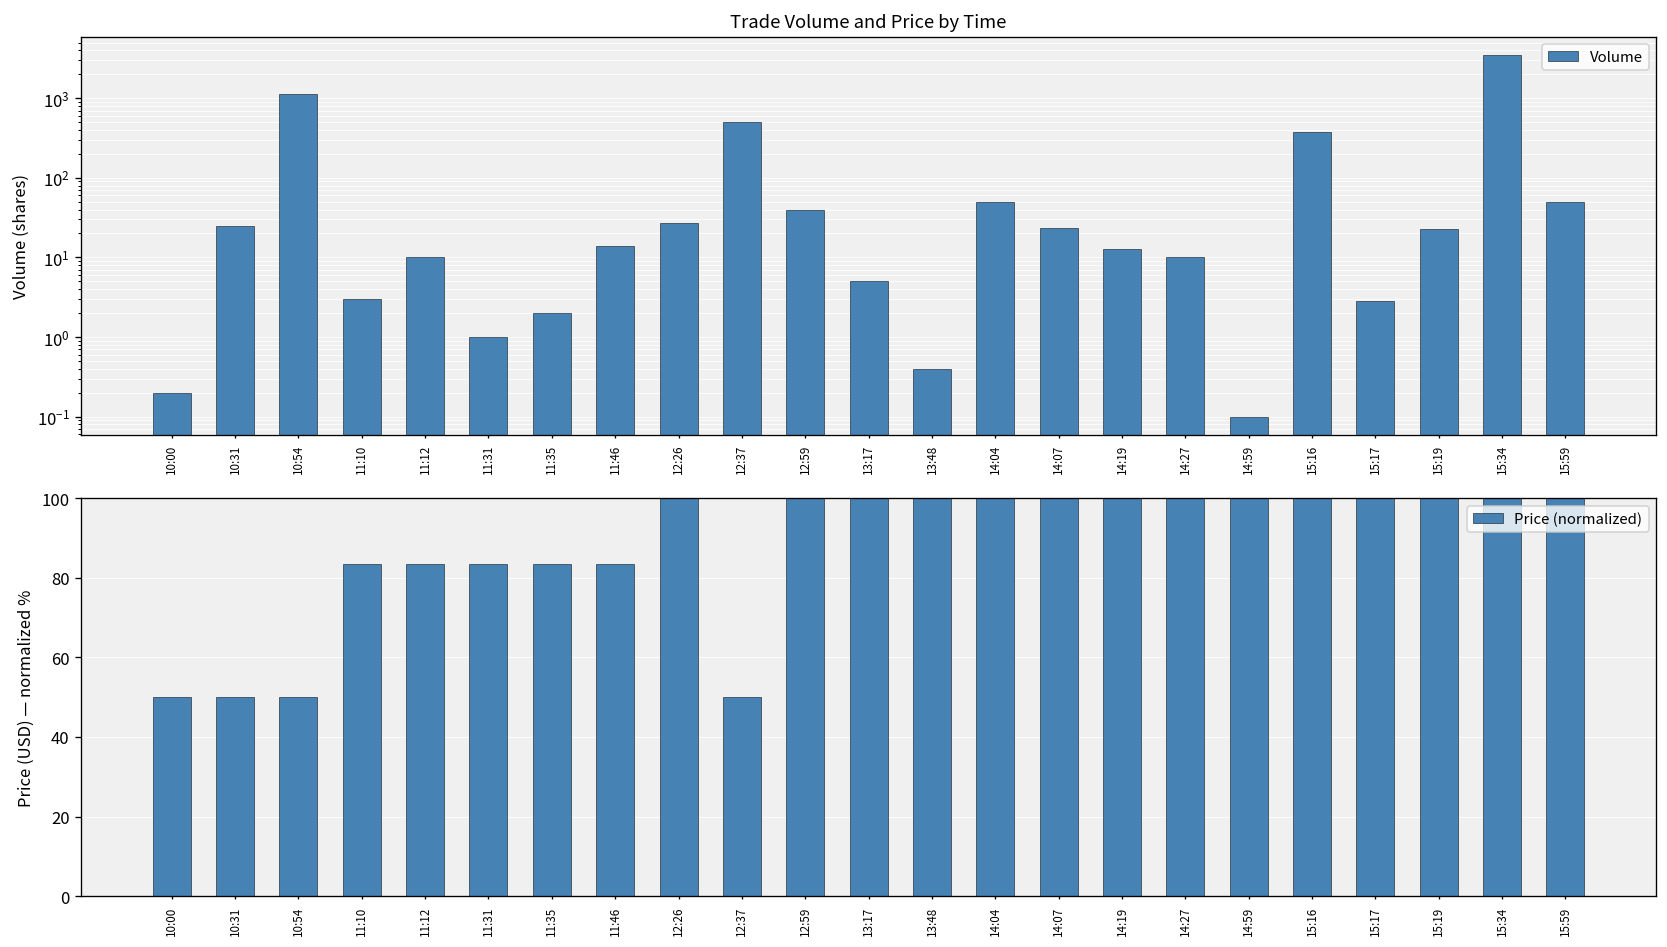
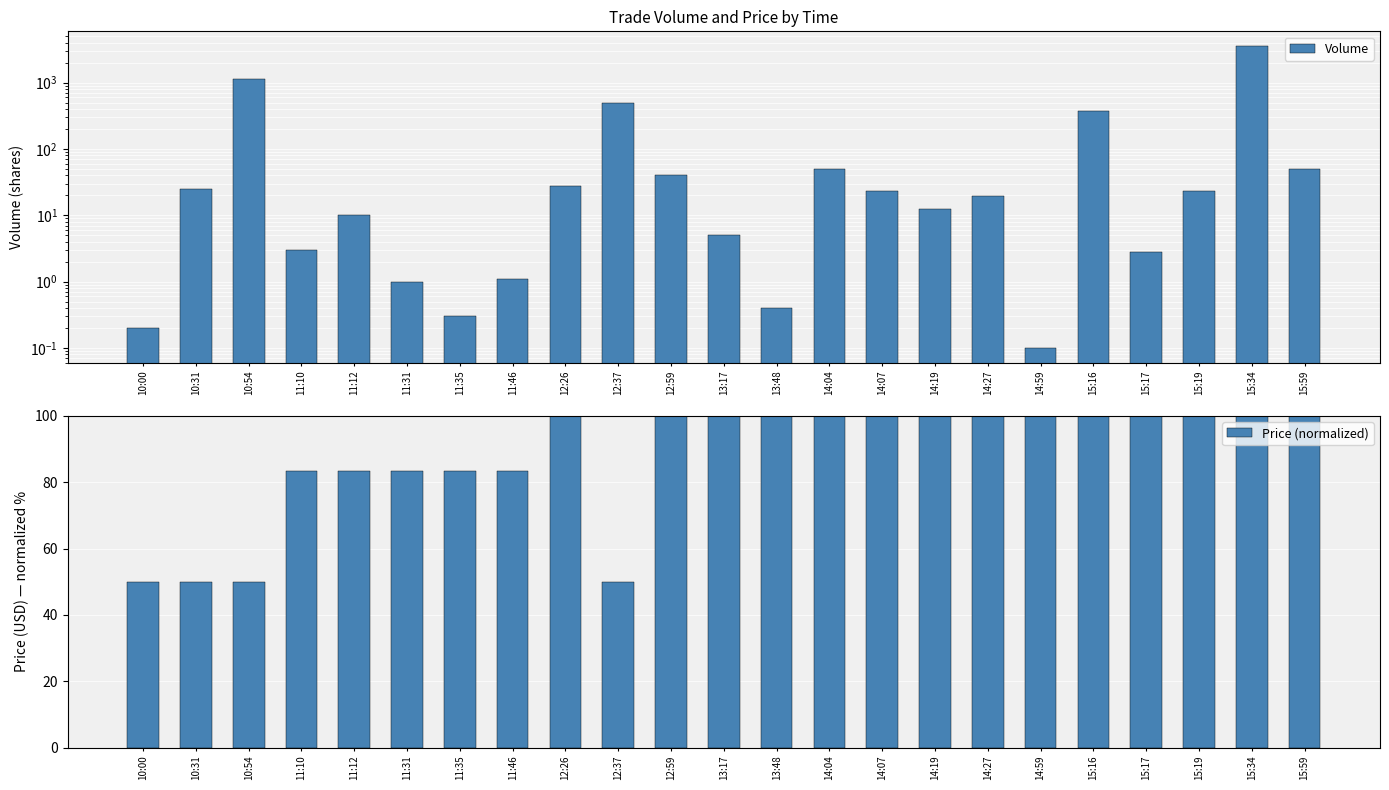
  {
    "Trade Volume and Price by Time": {
      "10:00": 0.2,
      "10:31": 25,
      "10:54": 1100,
      "11:10": 3,
      "11:12": 10,
      "11:31": 1.0,
-     "11:35": 2.0,
-     "11:46": 14,
+     "11:35": 0.3,
+     "11:46": 1.1,
      "12:26": 27,
      "12:37": 500,
      "12:59": 40,
      "13:17": 5,
      "13:48": 0.4,
      "14:04": 50,
      "14:07": 23,
      "14:19": 13,
-     "14:27": 10,
+     "14:27": 20,
      "14:59": 0.1,
      "15:16": 400,
      "15:17": 2.8,
      "15:19": 23,
      "15:34": 4000,
      "15:59": 50
    }
  }
